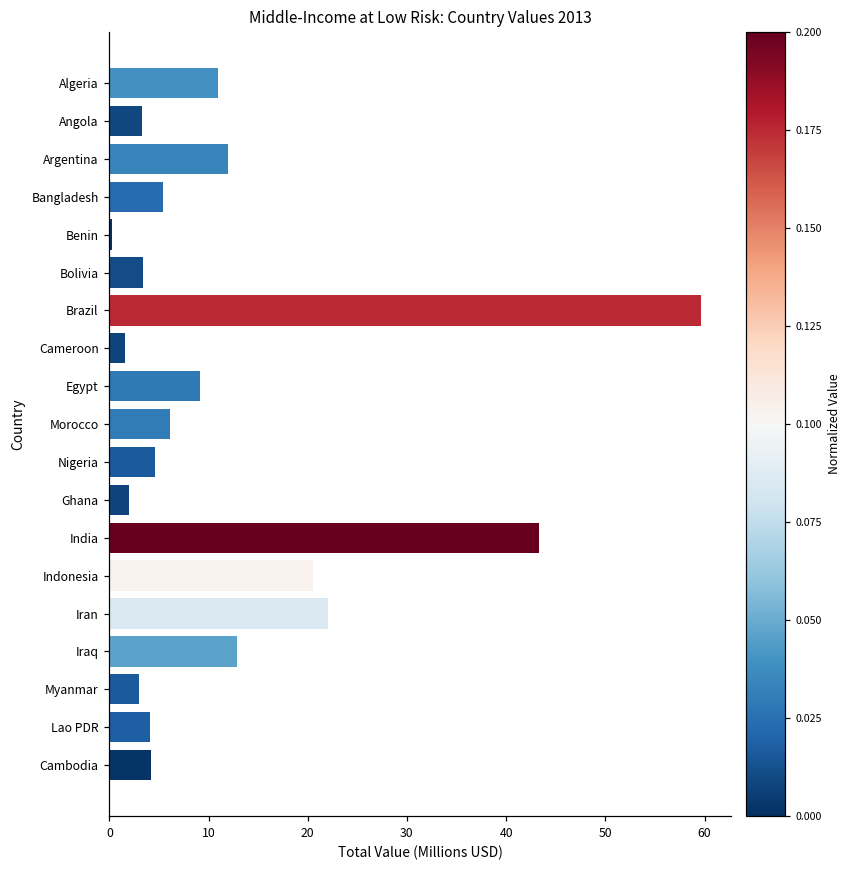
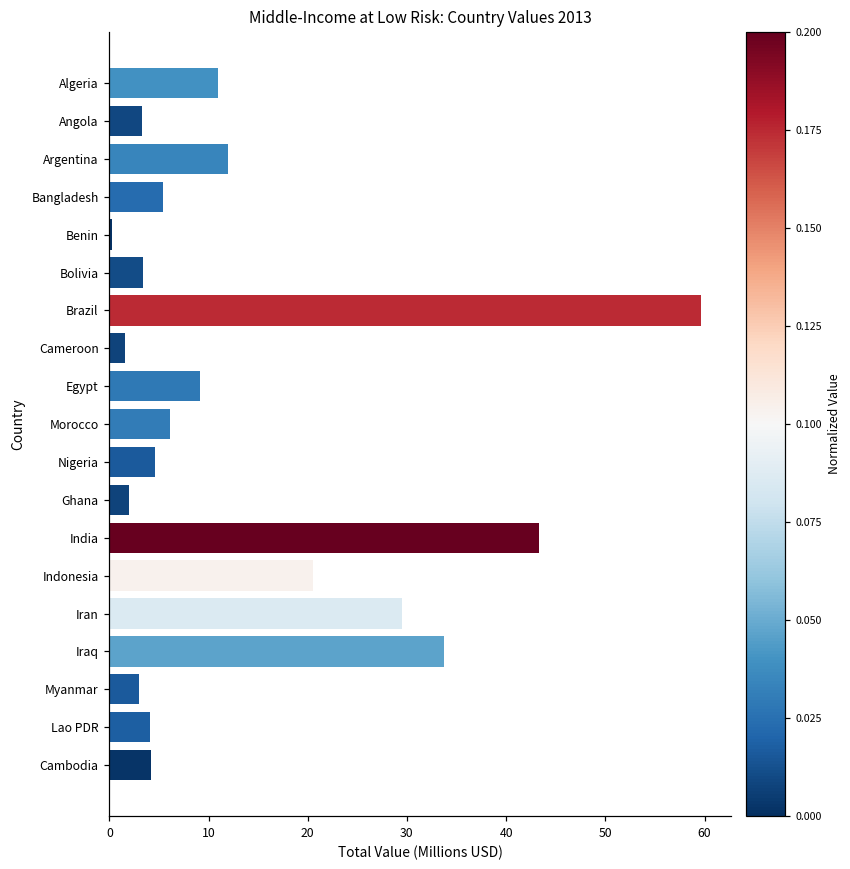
  {
    "Algeria": 11,
    "Angola": 3,
    "Argentina": 12,
    "Bangladesh": 5,
    "Benin": 0,
    "Bolivia": 3,
    "Brazil": 60,
    "Cameroon": 2,
    "Egypt": 9,
    "Morocco": 6,
    "Nigeria": 5,
    "Ghana": 2,
    "India": 43,
    "Indonesia": 20,
-   "Iran": 22,
-   "Iraq": 13,
+   "Iran": 30,
+   "Iraq": 34,
    "Myanmar": 3,
    "Lao PDR": 4,
    "Cambodia": 4
  }
